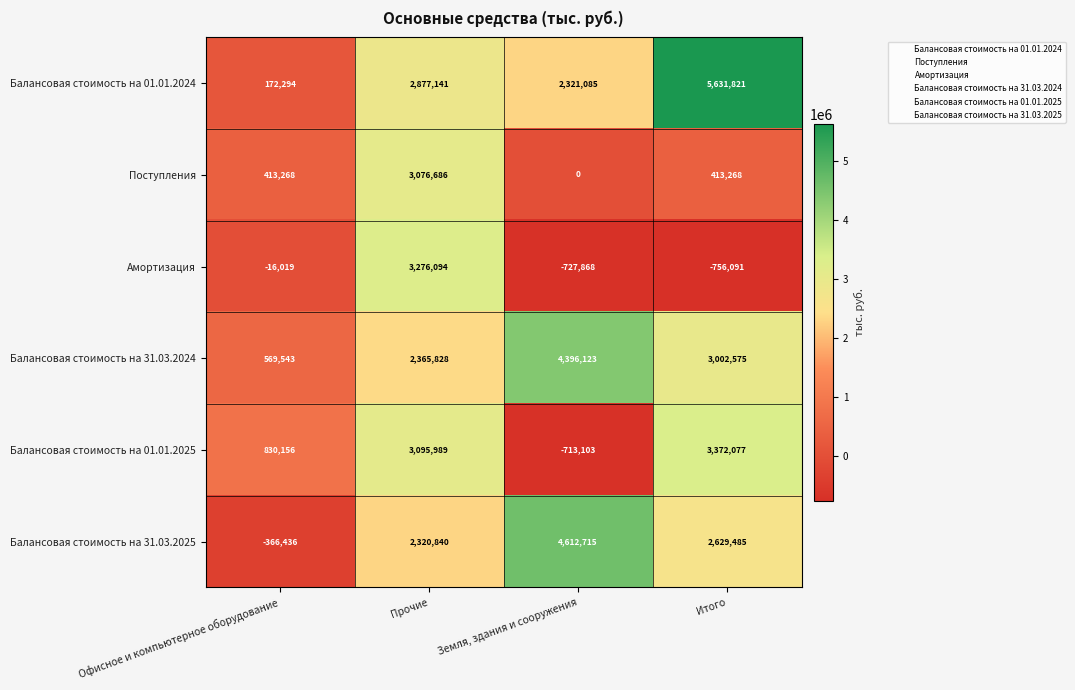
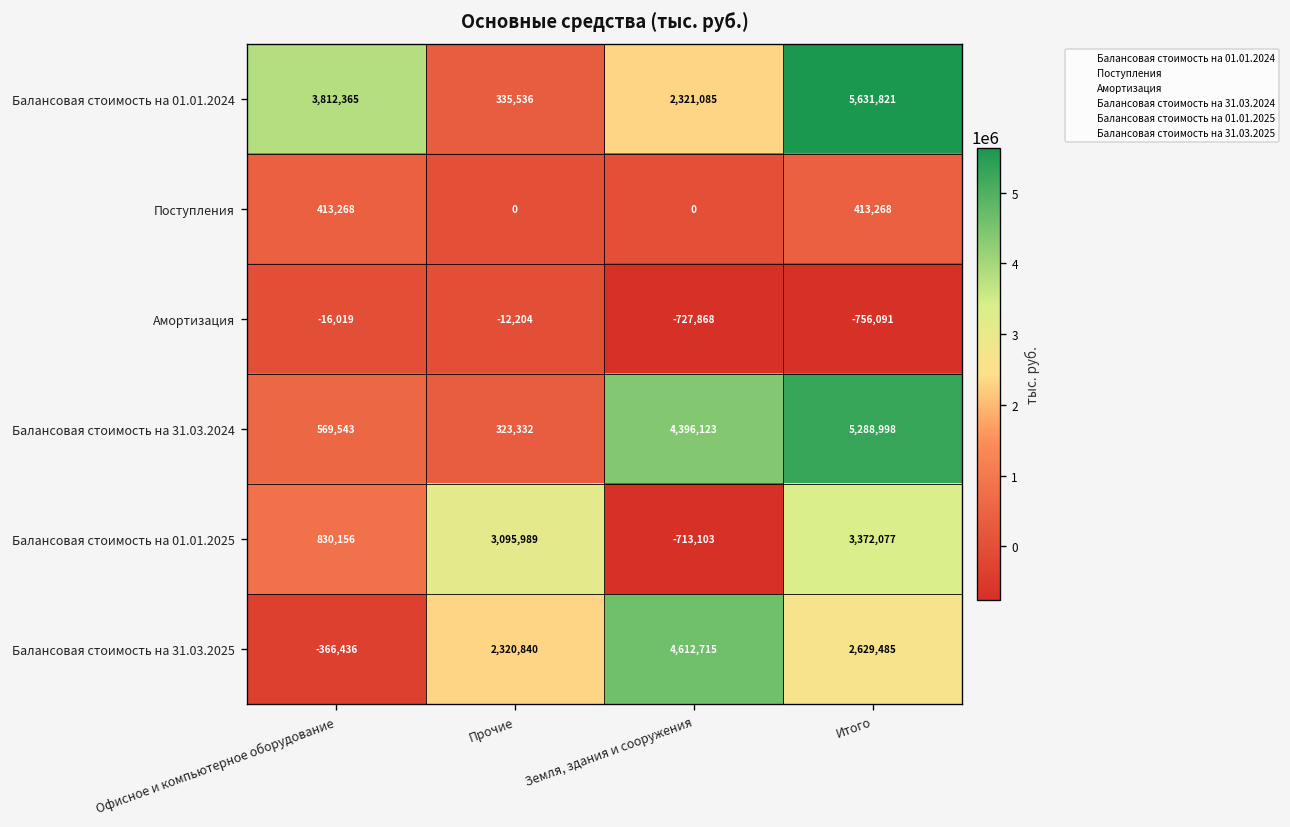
  {
    "Балансовая стоимость на 01.01.2024": {
-     "Офисное и компьютерное оборудование": "172,294",
-     "Прочие": "2,877,141",
+     "Офисное и компьютерное оборудование": "3,812,365",
+     "Прочие": "335,536",
      "Земля, здания и сооружения": "2,321,085",
      "Итого": "5,631,821"
    },
    "Поступления": {
      "Офисное и компьютерное оборудование": "413,268",
-     "Прочие": "3,076,686",
+     "Прочие": "0",
      "Земля, здания и сооружения": "0",
      "Итого": "413,268"
    },
    "Амортизация": {
      "Офисное и компьютерное оборудование": "-16,019",
-     "Прочие": "3,276,094",
+     "Прочие": "-12,204",
      "Земля, здания и сооружения": "-727,868",
      "Итого": "-756,091"
    },
    "Балансовая стоимость на 31.03.2024": {
      "Офисное и компьютерное оборудование": "569,543",
-     "Прочие": "2,365,828",
+     "Прочие": "323,332",
      "Земля, здания и сооружения": "4,396,123",
-     "Итого": "3,002,575"
+     "Итого": "5,288,998"
    },
    "Балансовая стоимость на 01.01.2025": {
      "Офисное и компьютерное оборудование": "830,156",
      "Прочие": "3,095,989",
      "Земля, здания и сооружения": "-713,103",
      "Итого": "3,372,077"
    },
    "Балансовая стоимость на 31.03.2025": {
      "Офисное и компьютерное оборудование": "-366,436",
      "Прочие": "2,320,840",
      "Земля, здания и сооружения": "4,612,715",
      "Итого": "2,629,485"
    }
  }
